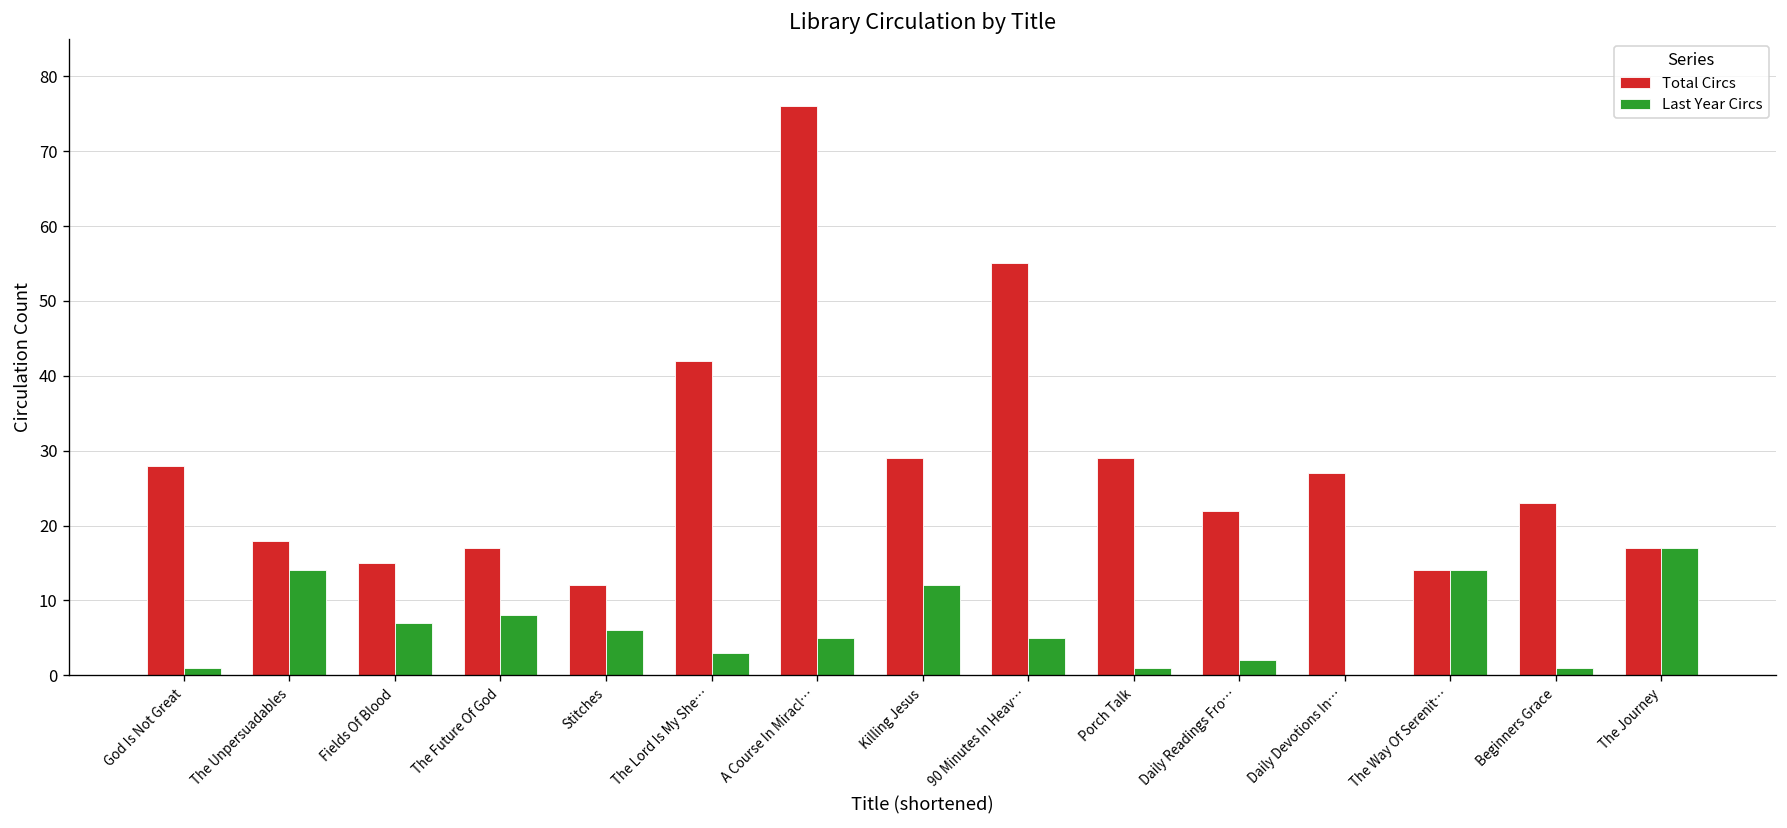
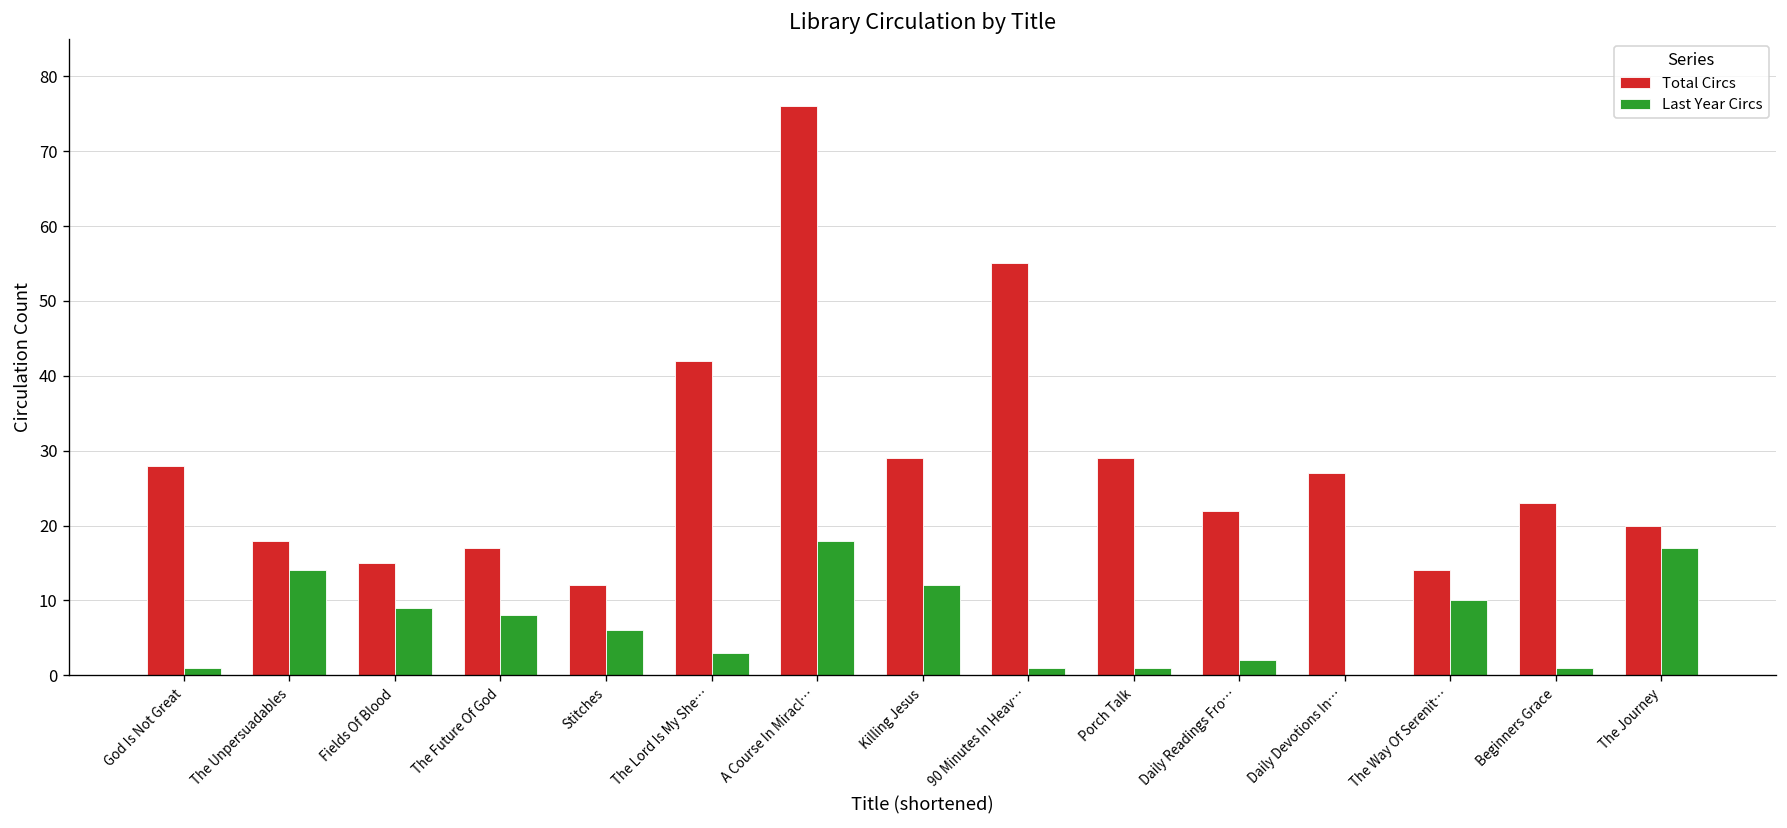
  {
    "Total Circs": {
      "God Is Not Great": 28,
      "The Unpersuadables": 18,
      "Fields Of Blood": 15,
      "The Future Of God": 17,
      "Stitches": 12,
      "The Lord Is My She…": 42,
      "A Course In Miracl…": 76,
      "Killing Jesus": 29,
      "90 Minutes In Heav…": 55,
      "Porch Talk": 29,
      "Daily Readings Fro…": 22,
      "Daily Devotions In…": 27,
      "The Way Of Serenit…": 14,
      "Beginners Grace": 23,
-     "The Journey": 17
+     "The Journey": 20
    },
    "Last Year Circs": {
      "God Is Not Great": 1,
      "The Unpersuadables": 14,
-     "Fields Of Blood": 7,
+     "Fields Of Blood": 9,
      "The Future Of God": 8,
      "Stitches": 6,
      "The Lord Is My She…": 3,
-     "A Course In Miracl…": 5,
+     "A Course In Miracl…": 18,
      "Killing Jesus": 12,
-     "90 Minutes In Heav…": 5,
+     "90 Minutes In Heav…": 1,
      "Porch Talk": 1,
      "Daily Readings Fro…": 2,
      "Daily Devotions In…": 0,
-     "The Way Of Serenit…": 14,
+     "The Way Of Serenit…": 10,
      "Beginners Grace": 1,
      "The Journey": 17
    }
  }
